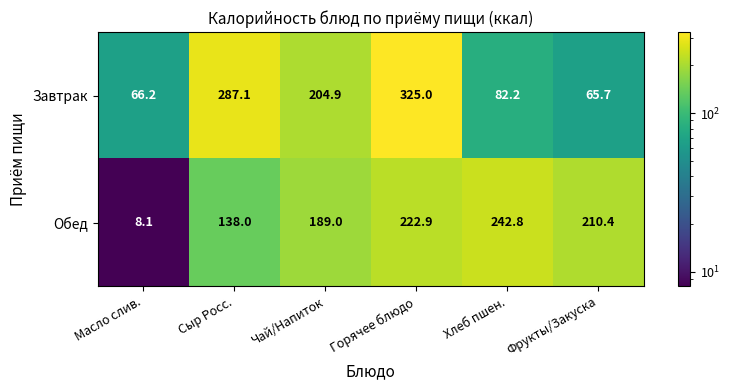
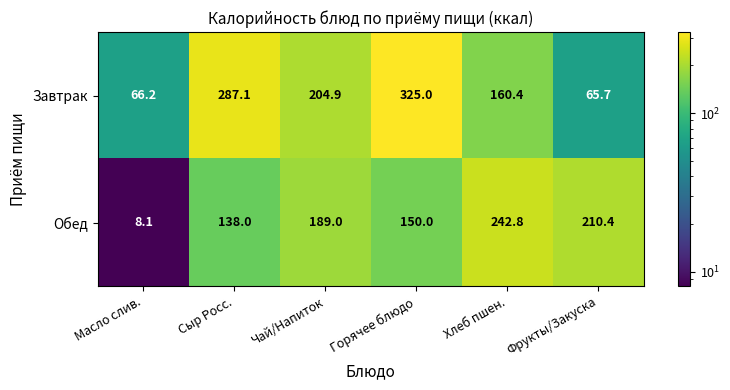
  {
    "Завтрак": {
      "Масло слив.": 66.2,
      "Сыр Росс.": 287.1,
      "Чай/Напиток": 204.9,
      "Горячее блюдо": 325.0,
-     "Хлеб пшен.": 82.2,
+     "Хлеб пшен.": 160.4,
      "Фрукты/Закуска": 65.7
    },
    "Обед": {
      "Масло слив.": 8.1,
      "Сыр Росс.": 138.0,
      "Чай/Напиток": 189.0,
-     "Горячее блюдо": 222.9,
+     "Горячее блюдо": 150.0,
      "Хлеб пшен.": 242.8,
      "Фрукты/Закуска": 210.4
    }
  }
